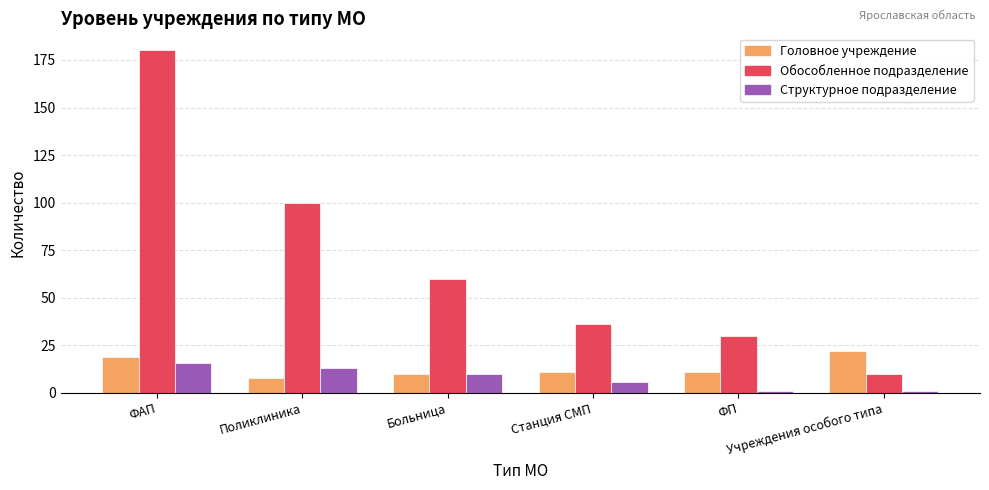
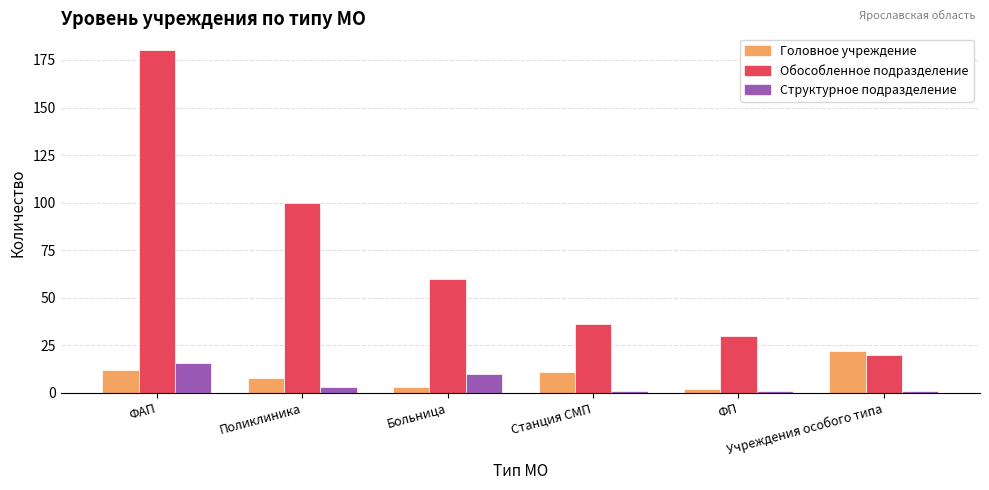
  {
    "Головное учреждение": {
-     "ФАП": 19,
+     "ФАП": 12,
      "Поликлиника": 8,
-     "Больница": 10,
+     "Больница": 3,
      "Станция СМП": 11,
-     "ФП": 11,
+     "ФП": 2,
      "Учреждения особого типа": 22
    },
    "Обособленное подразделение": {
      "ФАП": 180,
      "Поликлиника": 100,
      "Больница": 60,
      "Станция СМП": 36,
      "ФП": 30,
-     "Учреждения особого типа": 10
+     "Учреждения особого типа": 20
    },
    "Структурное подразделение": {
      "ФАП": 16,
-     "Поликлиника": 13,
+     "Поликлиника": 3,
      "Больница": 10,
-     "Станция СМП": 6
+     "Станция СМП": 1
    }
  }
